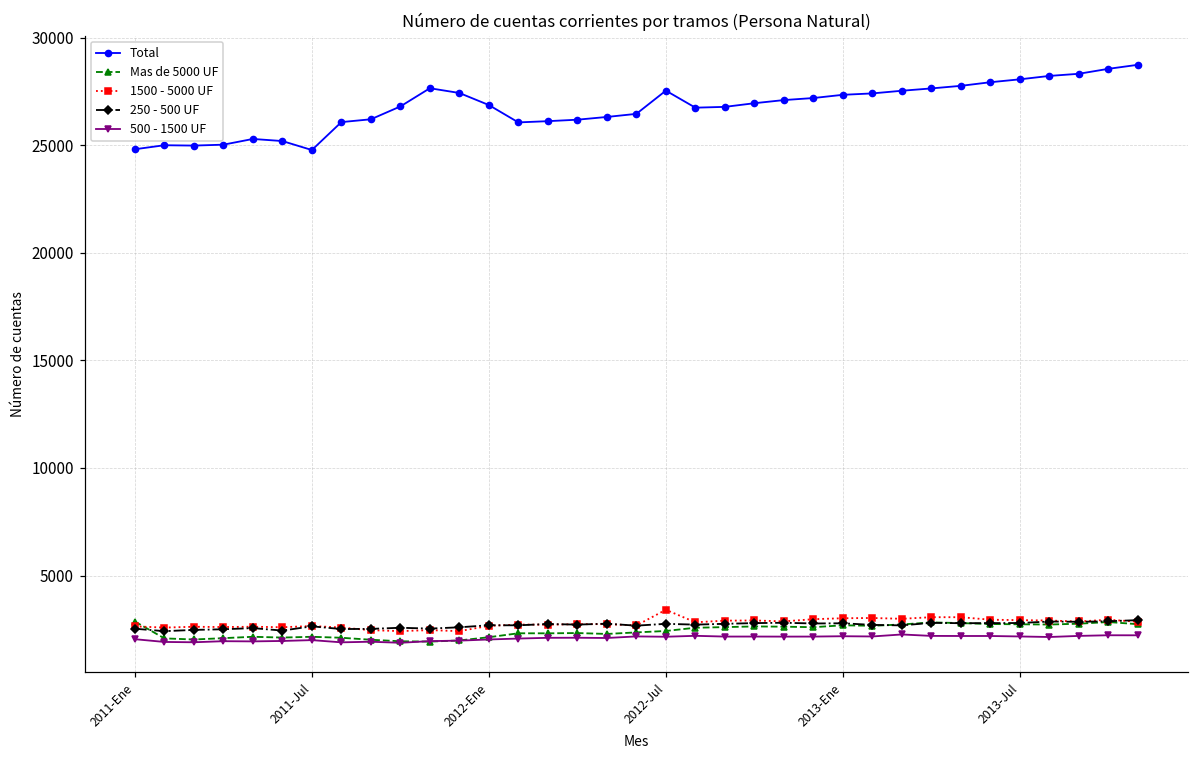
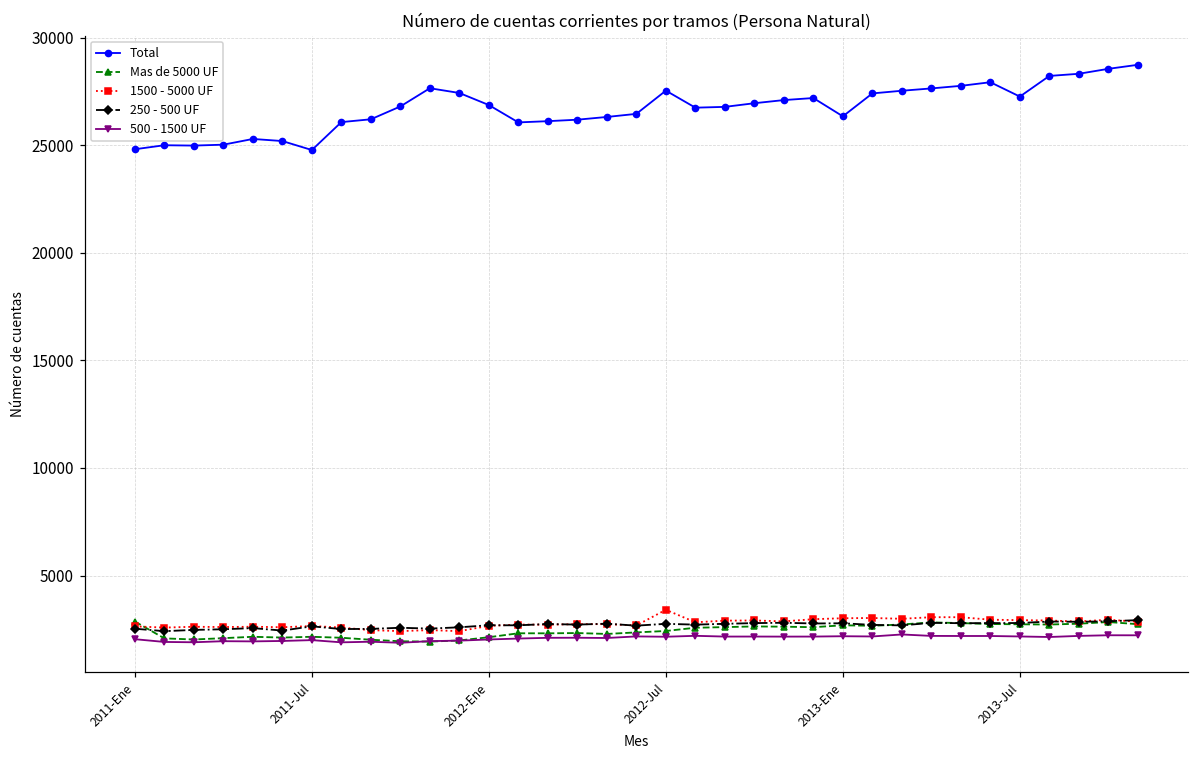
  {
    "Total": {
      "2011-Ene": 24800,
      "2011-Jul": 24800,
      "2012-Ene": 26900,
      "2012-Jul": 27500,
-     "2013-Ene": 27400,
-     "2013-Jul": 28100
+     "2013-Ene": 26400,
+     "2013-Jul": 27300
    },
    "Mas de 5000 UF": {
      "2011-Ene": 2900,
      "2011-Jul": 2200,
      "2012-Jul": 2400
    },
    "1500 - 5000 UF": {
      "2012-Jul": 3400,
      "2013-Ene": 3000,
      "2013-Jul": 2900
    },
    "250 - 500 UF": {
      "2012-Jul": 2800
    },
    "500 - 1500 UF": {
      "2011-Ene": 2000,
      "2011-Jul": 2000,
      "2012-Jul": 2200,
      "2013-Ene": 2200,
      "2013-Jul": 2200
    }
  }
